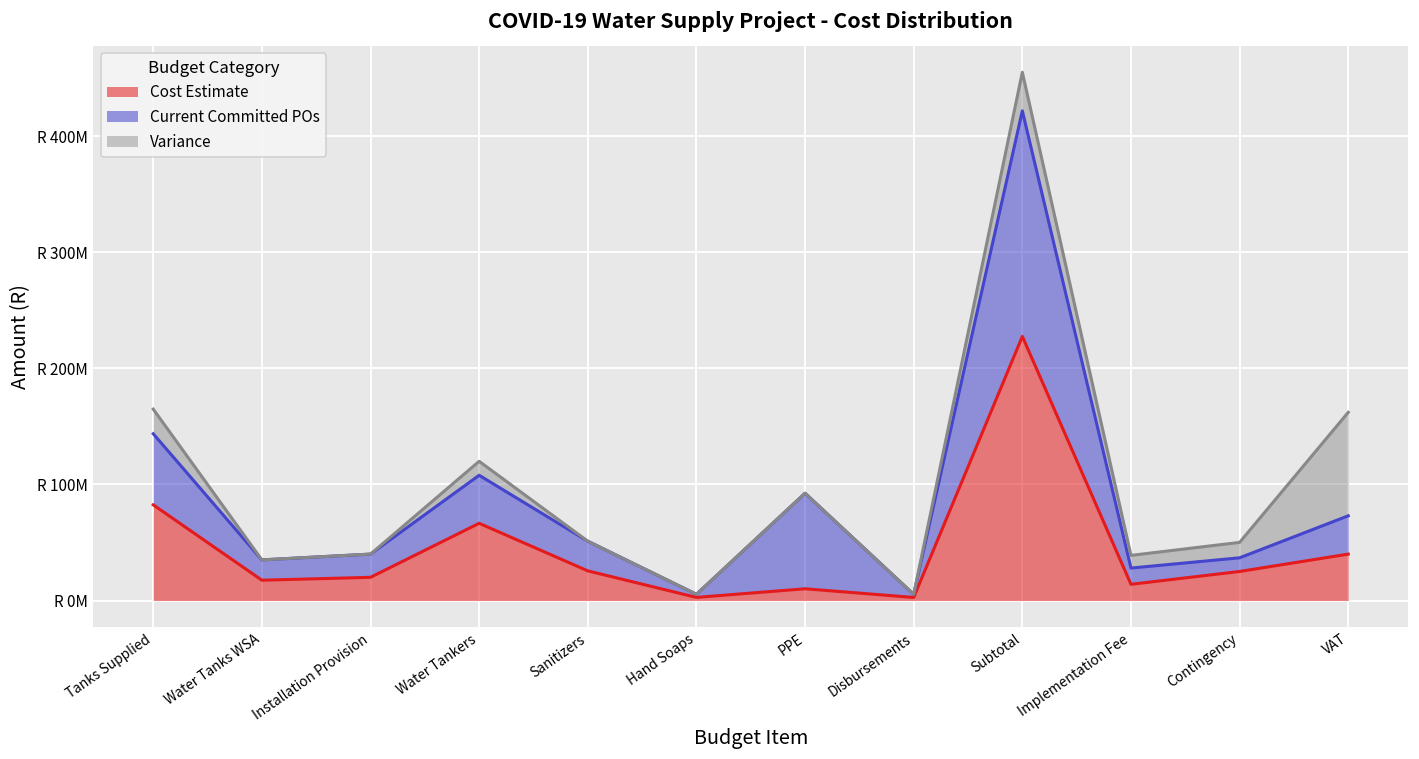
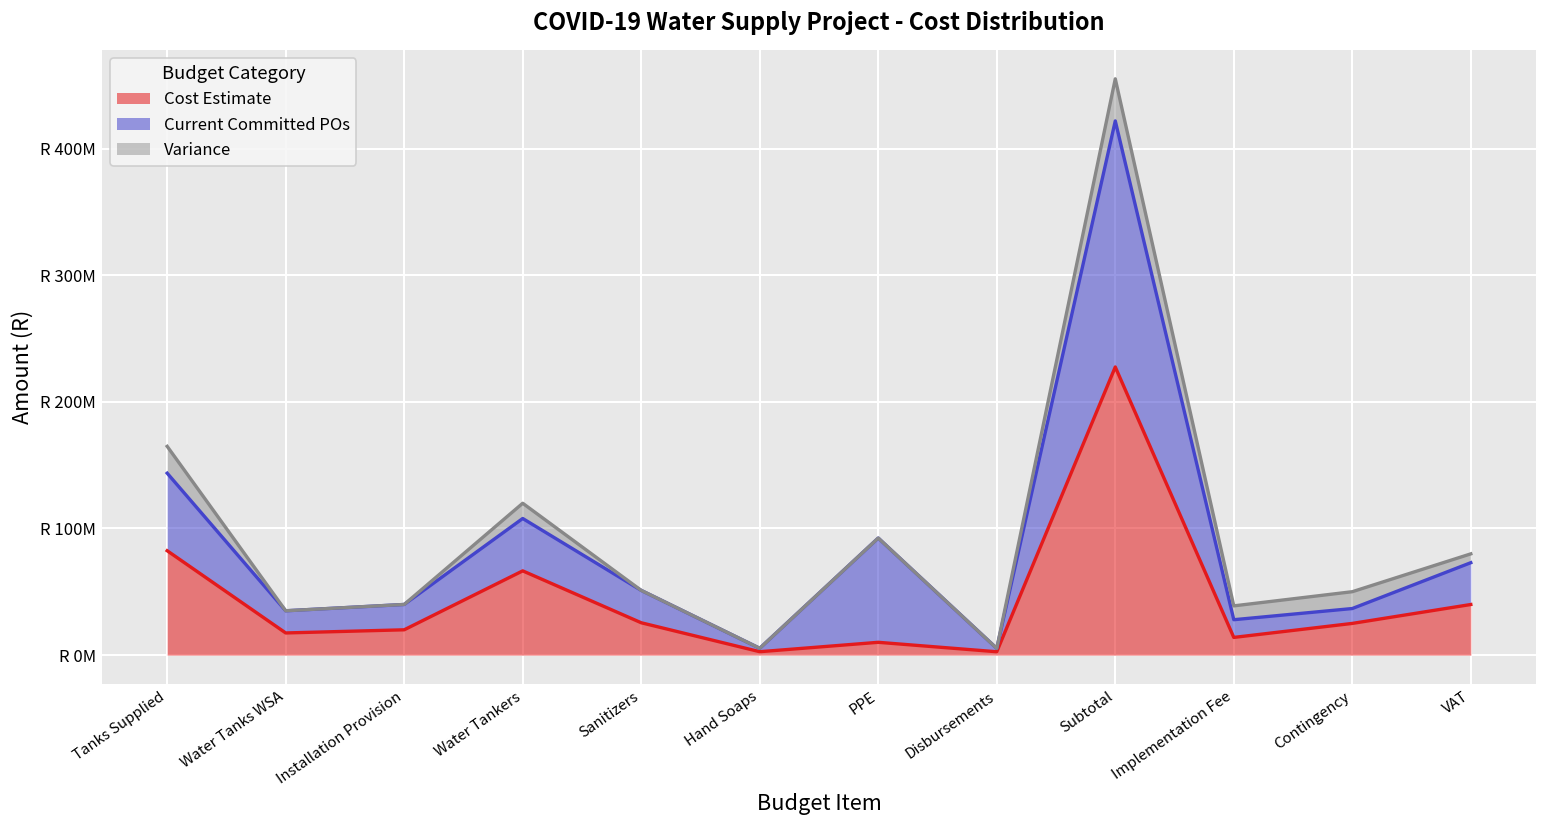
  {
    "Cost Estimate": {
      "Tanks Supplied": "R 82000000",
      "Water Tanks WSA": "R 18000000",
      "Installation Provision": "R 20000000",
      "Water Tankers": "R 67000000",
      "Sanitizers": "R 26000000",
      "Hand Soaps": "R 3000000",
      "PPE": "R 10000000",
      "Disbursements": "R 3000000",
      "Subtotal": "R 228000000",
      "Implementation Fee": "R 14000000",
      "Contingency": "R 25000000",
      "VAT": "R 40000000"
    },
    "Current Committed POs": {
      "Tanks Supplied": "R 61000000",
      "Water Tankers": "R 41000000",
      "Subtotal": "R 194000000",
      "Implementation Fee": "R 14000000",
      "Contingency": "R 12000000",
      "VAT": "R 33000000"
    },
    "Variance": {
      "Tanks Supplied": "R 21000000",
      "Water Tankers": "R 12000000",
      "Subtotal": "R 33000000",
      "Implementation Fee": "R 11000000",
      "Contingency": "R 13000000",
-     "VAT": "R 89000000"
+     "VAT": "R 7000000"
    }
  }
